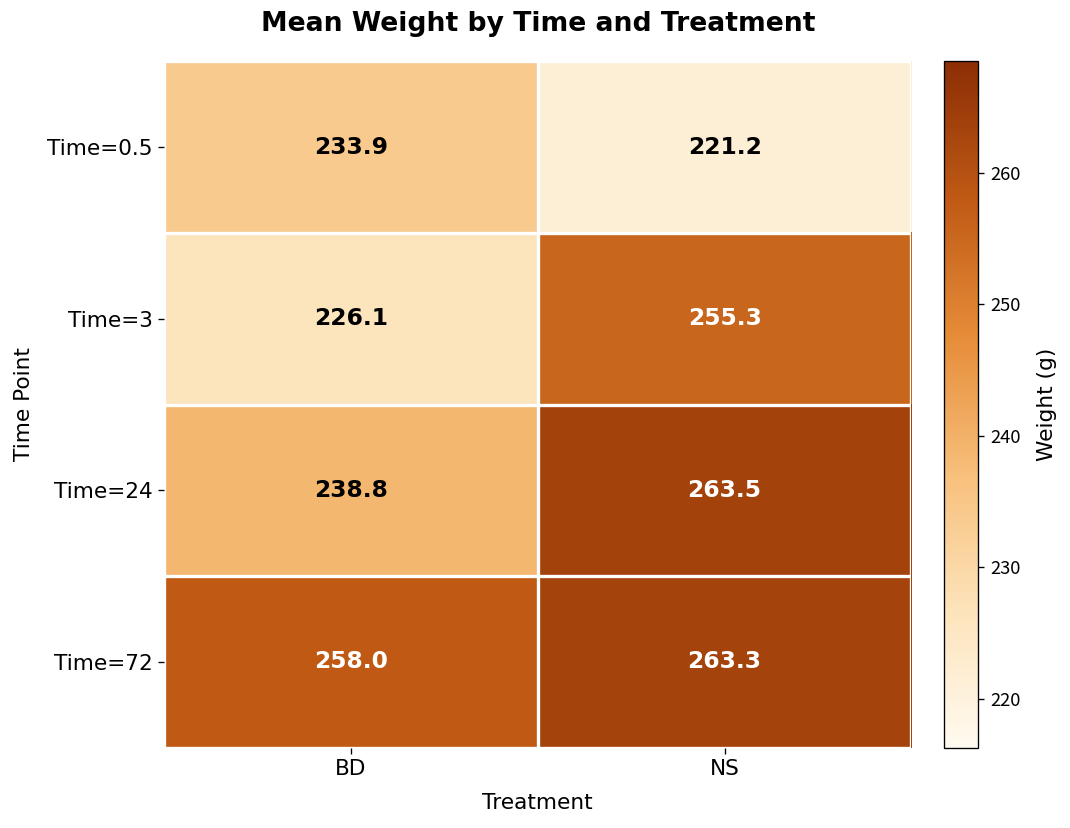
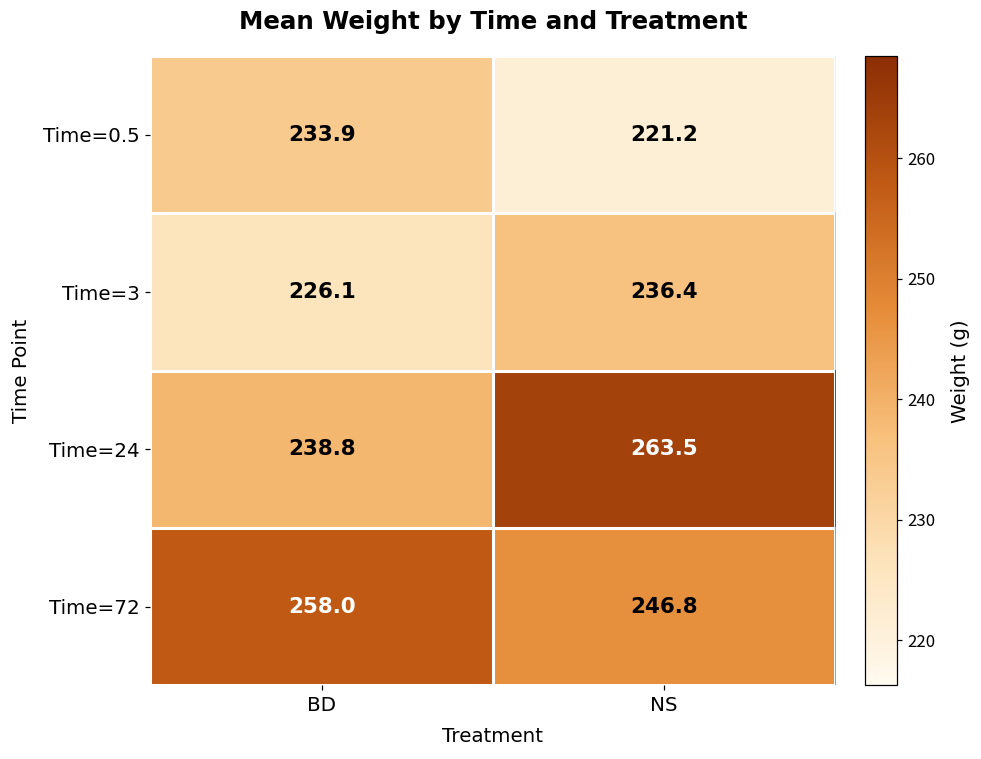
  {
    "Time=0.5": {
      "BD": 233.9,
      "NS": 221.2
    },
    "Time=3": {
      "BD": 226.1,
-     "NS": 255.3
+     "NS": 236.4
    },
    "Time=24": {
      "BD": 238.8,
      "NS": 263.5
    },
    "Time=72": {
      "BD": 258.0,
-     "NS": 263.3
+     "NS": 246.8
    }
  }
